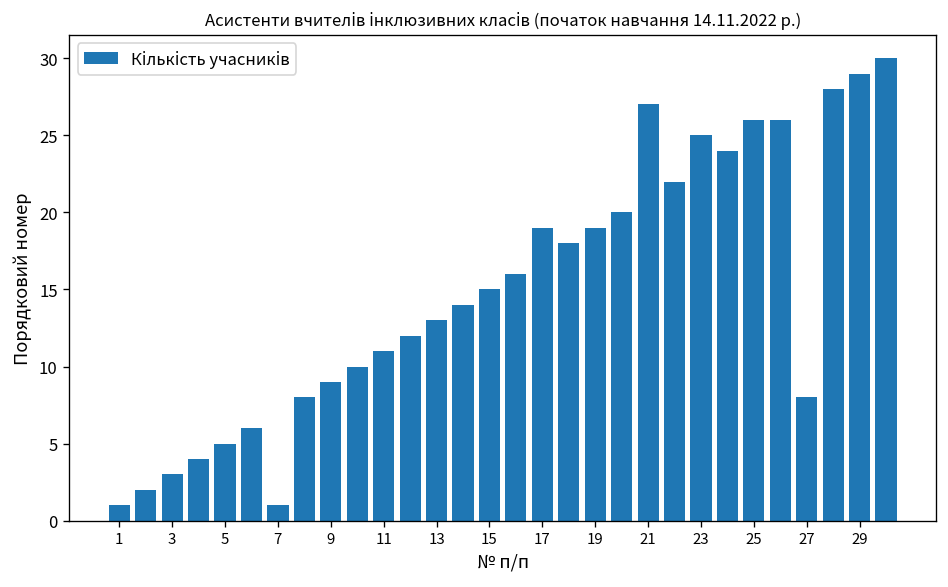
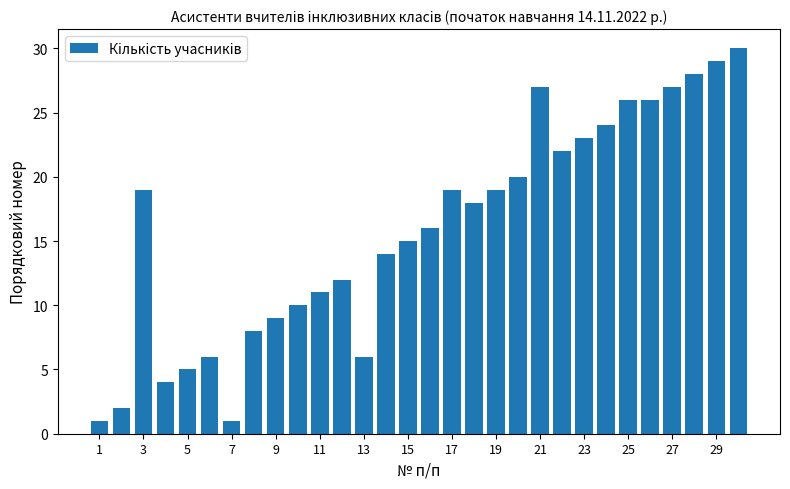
  {
    "1": 1,
-   "3": 3,
+   "3": 19,
    "5": 5,
    "7": 1,
    "9": 9,
    "11": 11,
-   "13": 13,
+   "13": 6,
    "15": 15,
    "17": 19,
    "19": 19,
    "21": 27,
-   "23": 25,
+   "23": 23,
    "25": 26,
-   "27": 8,
+   "27": 27,
    "29": 29
  }
